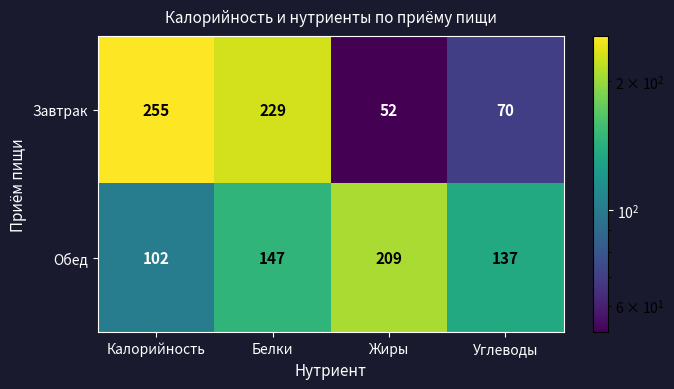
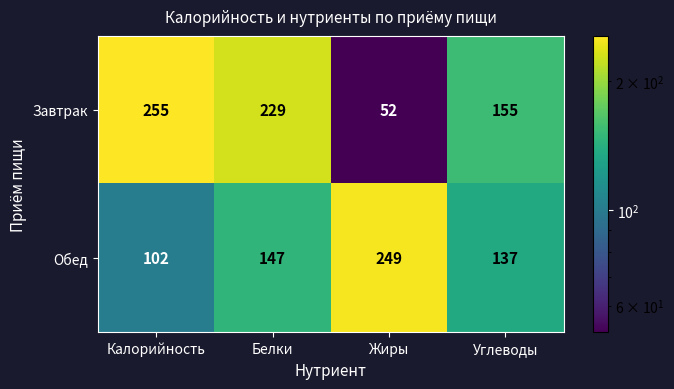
  {
    "Завтрак": {
      "Калорийность": 255,
      "Белки": 229,
      "Жиры": 52,
-     "Углеводы": 70
+     "Углеводы": 155
    },
    "Обед": {
      "Калорийность": 102,
      "Белки": 147,
-     "Жиры": 209,
+     "Жиры": 249,
      "Углеводы": 137
    }
  }
